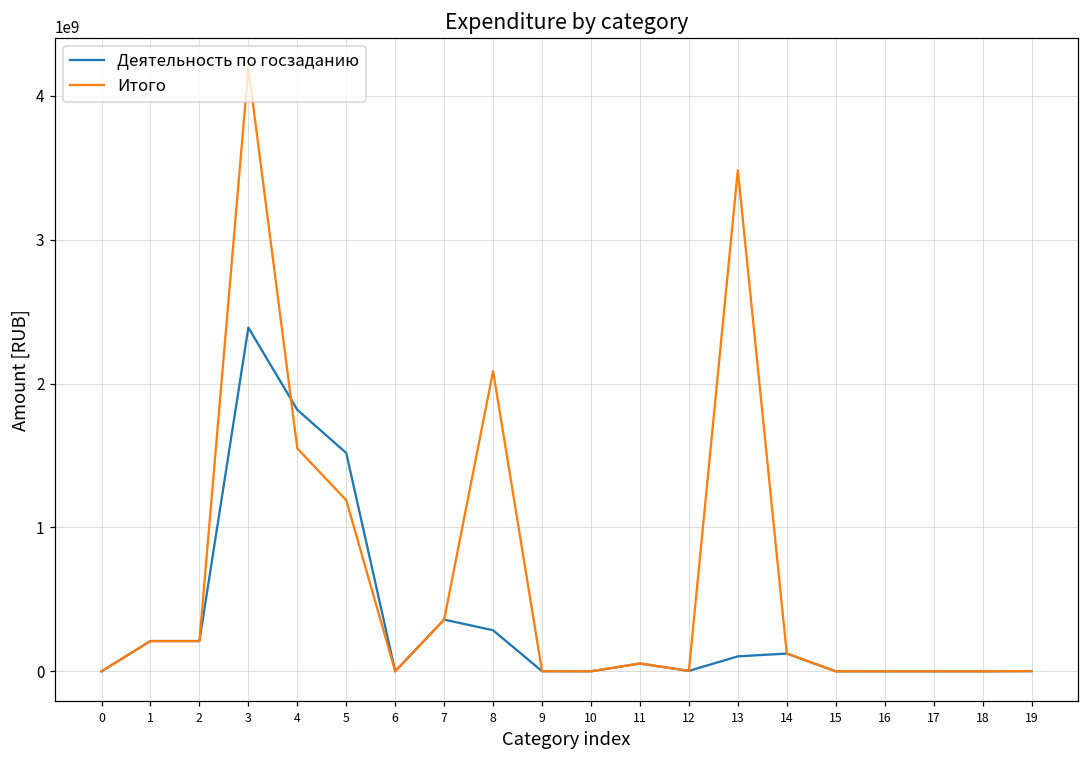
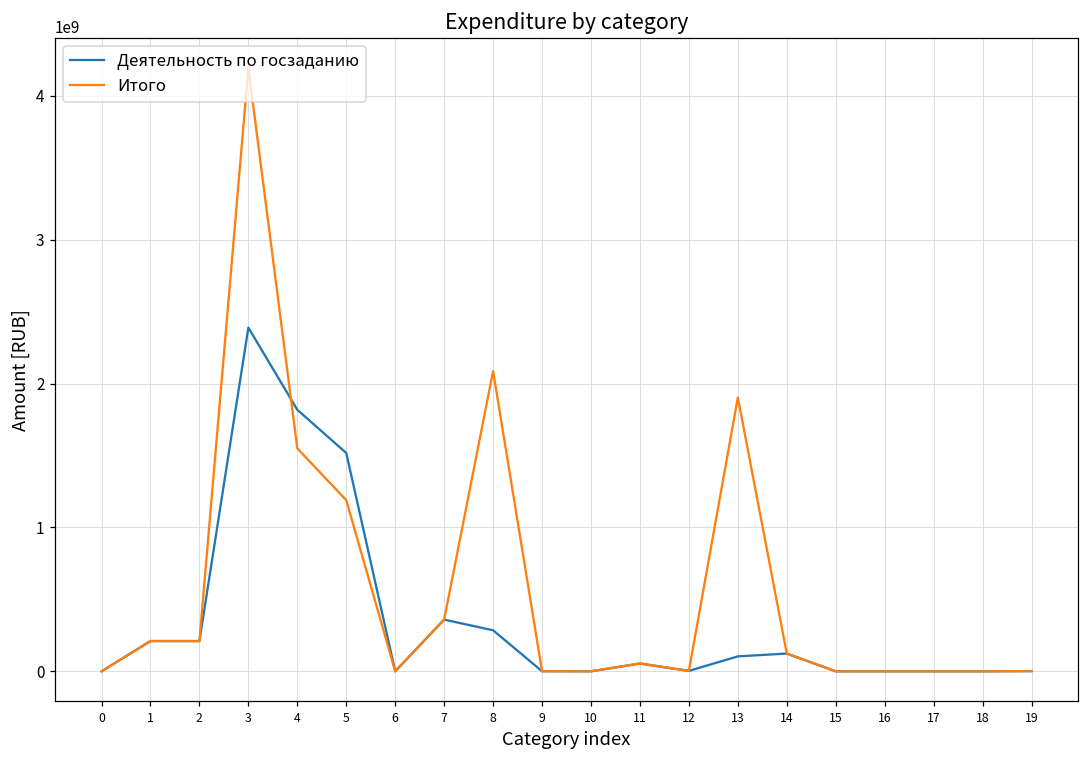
  {
    "Деятельность по госзаданию": {
      "3": 2390000000,
      "4": 1820000000,
      "5": 1520000000,
      "8": 290000000,
      "13": 100000000
    },
    "Итого": {
      "4": 1550000000,
      "5": 1190000000,
      "8": 2090000000,
-     "13": 3480000000
+     "13": 1900000000
    }
  }
